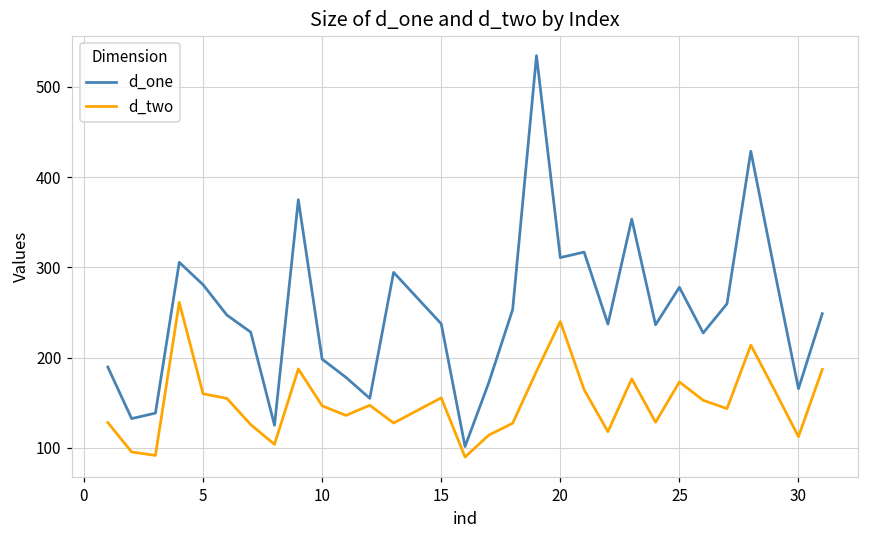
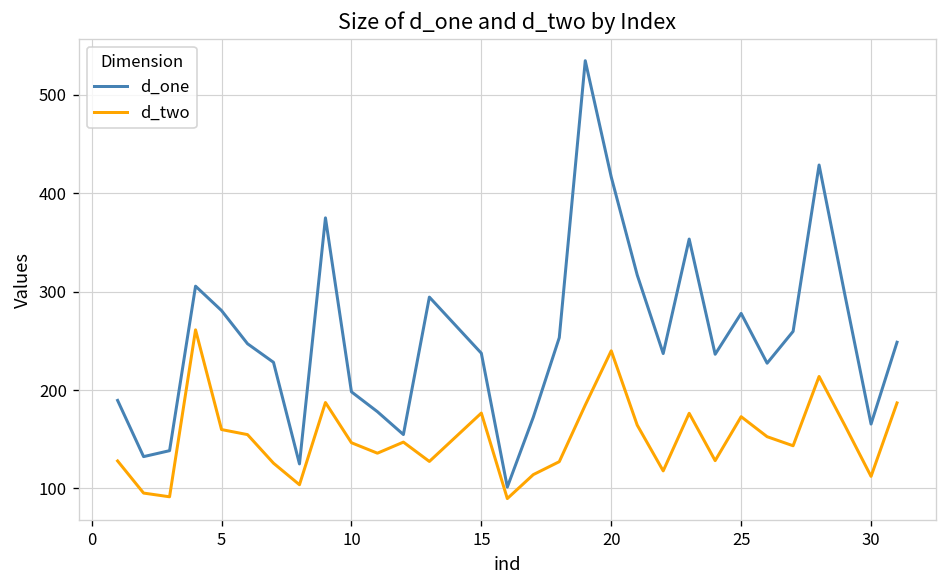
  {
    "d_one": {
      "5": 280,
      "10": 200,
      "15": 240,
-     "20": 310,
+     "20": 420,
      "25": 280,
      "30": 170
    },
    "d_two": {
      "5": 160,
      "10": 150,
-     "15": 160,
+     "15": 180,
      "20": 240,
      "25": 170,
      "30": 110
    }
  }
